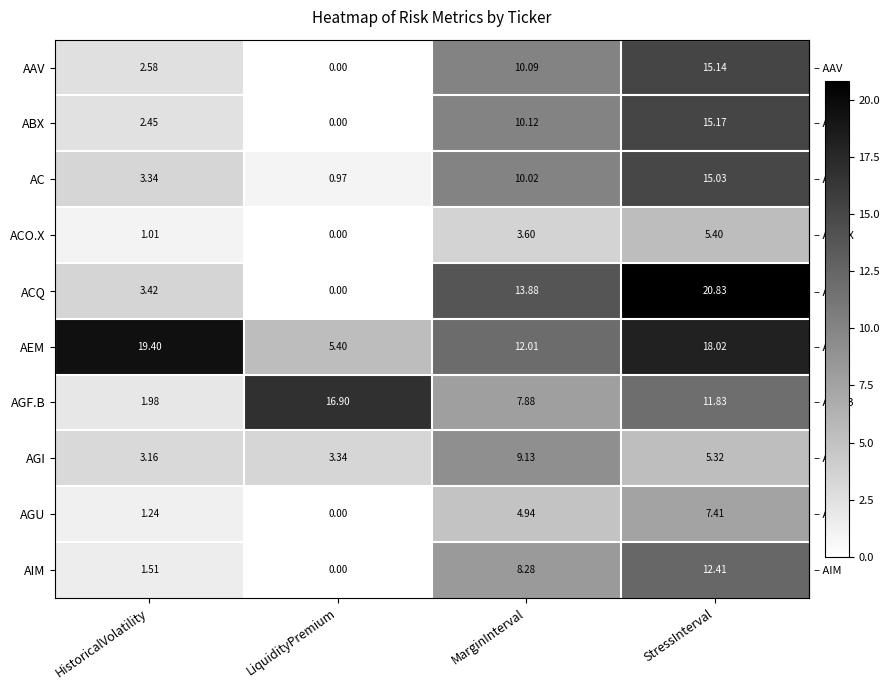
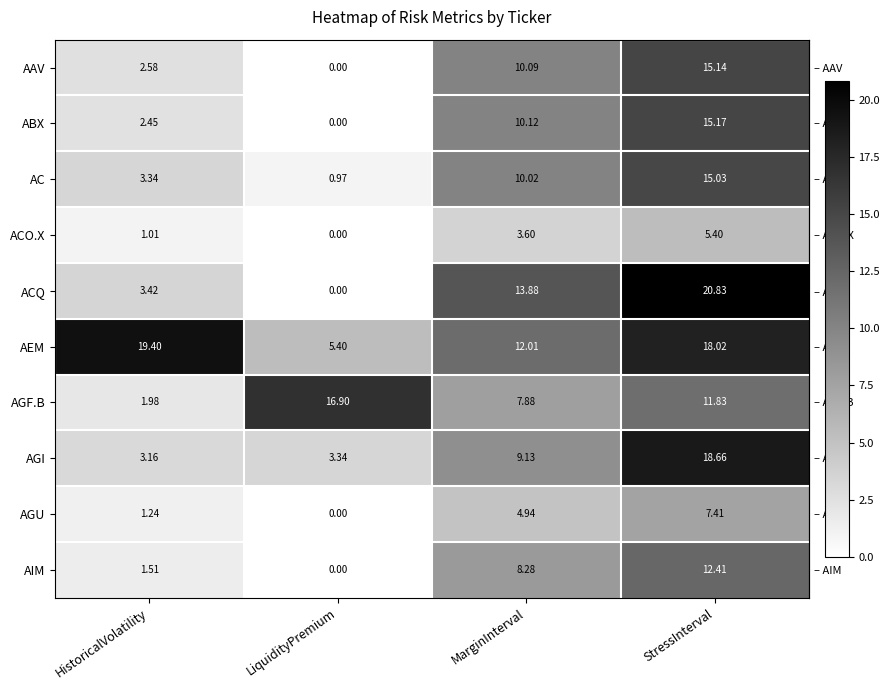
  {
    "AAV": {
      "HistoricalVolatility": 2.58,
      "LiquidityPremium": 0.00,
      "MarginInterval": 10.09,
      "StressInterval": 15.14
    },
    "ABX": {
      "HistoricalVolatility": 2.45,
      "LiquidityPremium": 0.00,
      "MarginInterval": 10.12,
      "StressInterval": 15.17
    },
    "AC": {
      "HistoricalVolatility": 3.34,
      "LiquidityPremium": 0.97,
      "MarginInterval": 10.02,
      "StressInterval": 15.03
    },
    "ACO.X": {
      "HistoricalVolatility": 1.01,
      "LiquidityPremium": 0.00,
      "MarginInterval": 3.60,
      "StressInterval": 5.40
    },
    "ACQ": {
      "HistoricalVolatility": 3.42,
      "LiquidityPremium": 0.00,
      "MarginInterval": 13.88,
      "StressInterval": 20.83
    },
    "AEM": {
      "HistoricalVolatility": 19.40,
      "LiquidityPremium": 5.40,
      "MarginInterval": 12.01,
      "StressInterval": 18.02
    },
    "AGF.B": {
      "HistoricalVolatility": 1.98,
      "LiquidityPremium": 16.90,
      "MarginInterval": 7.88,
      "StressInterval": 11.83
    },
    "AGI": {
      "HistoricalVolatility": 3.16,
      "LiquidityPremium": 3.34,
      "MarginInterval": 9.13,
-     "StressInterval": 5.32
+     "StressInterval": 18.66
    },
    "AGU": {
      "HistoricalVolatility": 1.24,
      "LiquidityPremium": 0.00,
      "MarginInterval": 4.94,
      "StressInterval": 7.41
    },
    "AIM": {
      "HistoricalVolatility": 1.51,
      "LiquidityPremium": 0.00,
      "MarginInterval": 8.28,
      "StressInterval": 12.41
    }
  }
